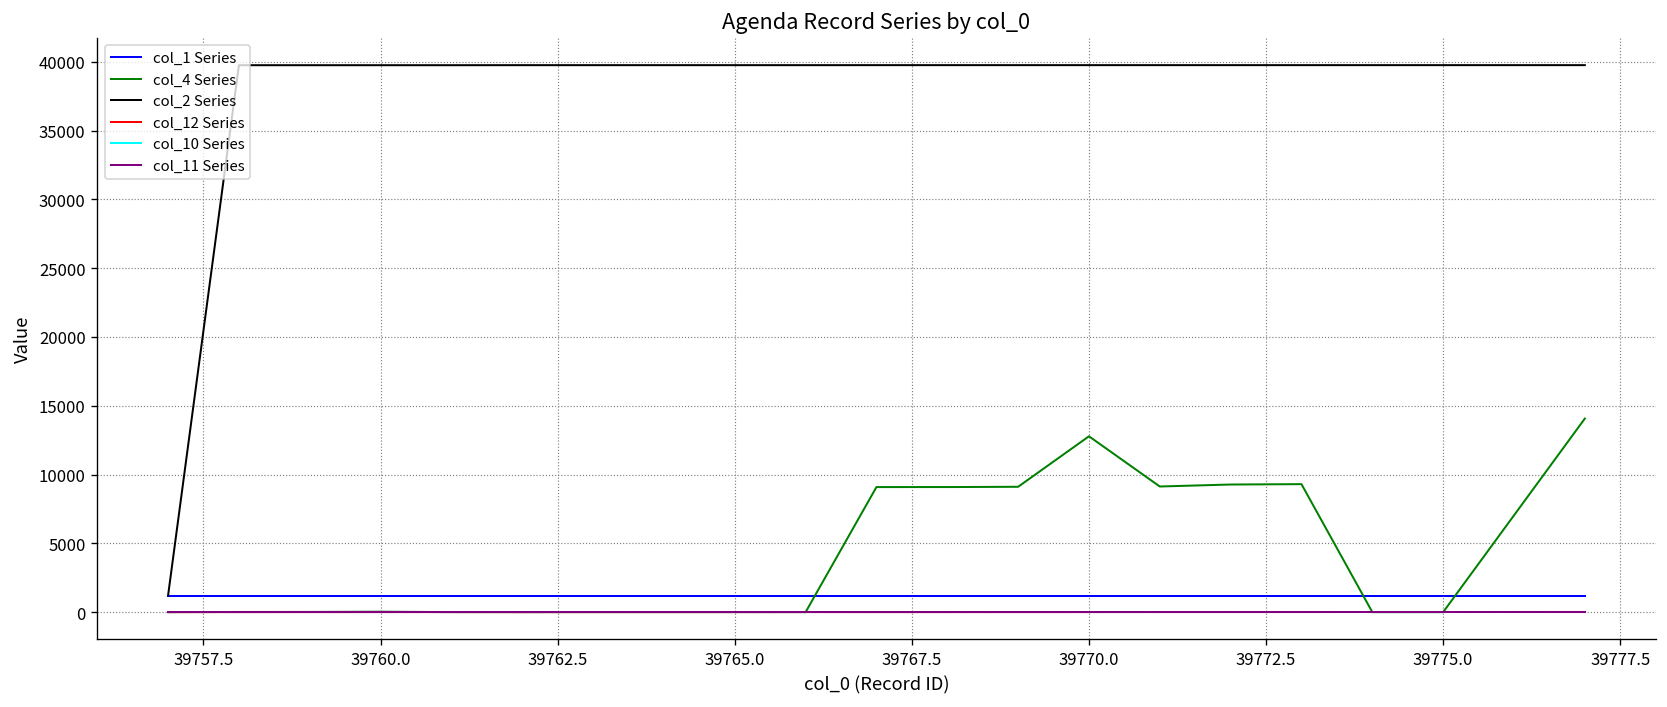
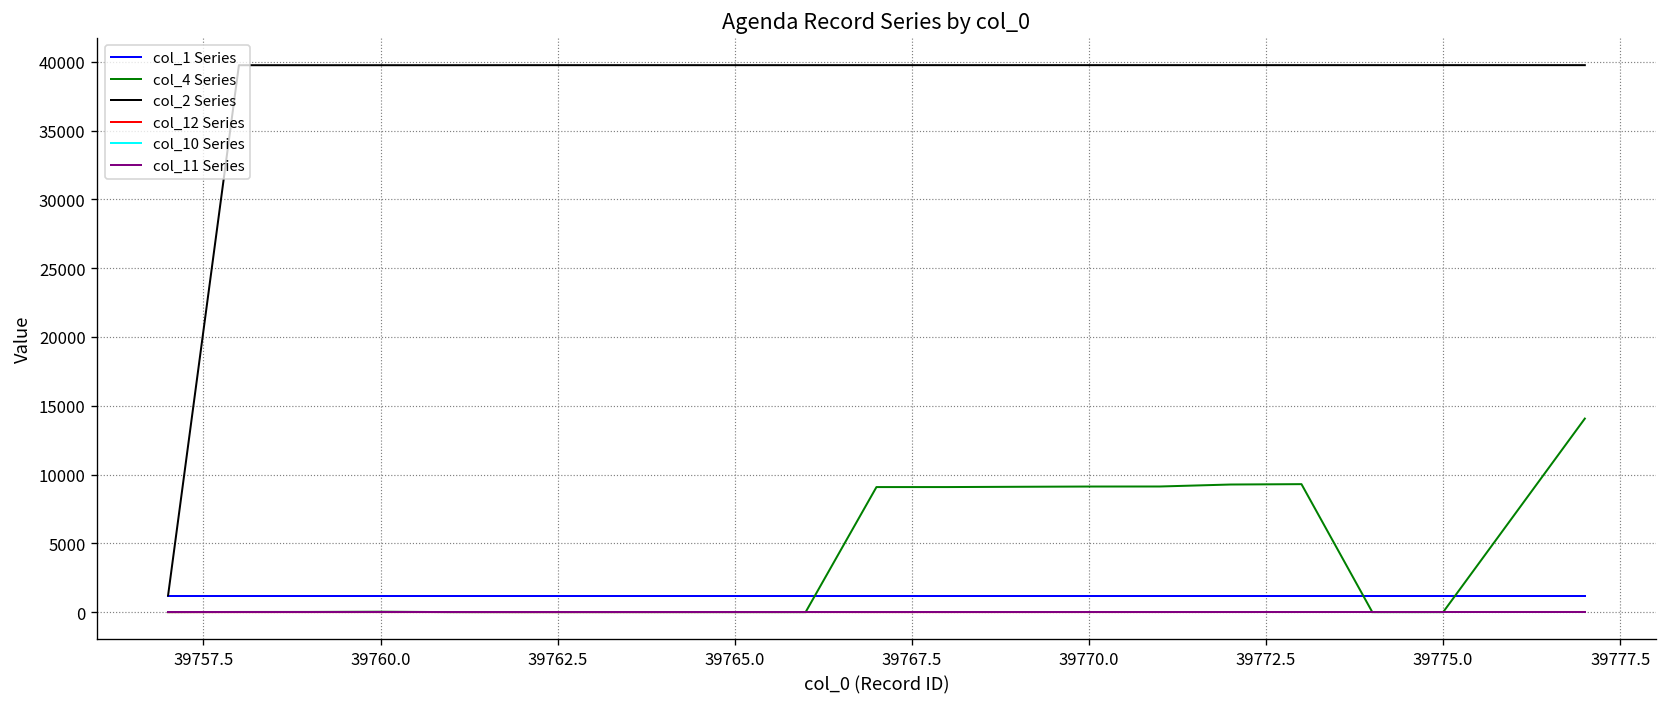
  {
    "col_1 Series": {
      "39760.0": 1200,
      "39765.0": 1200,
      "39770.0": 1200,
      "39775.0": 1200
    },
    "col_4 Series": {
-     "39770.0": 12800
+     "39770.0": 9100
    },
    "col_2 Series": {
      "39760.0": 39800,
      "39765.0": 39800,
      "39770.0": 39800,
      "39775.0": 39800
    },
    "col_11 Series": {
      "39770.0": 0
    }
  }
